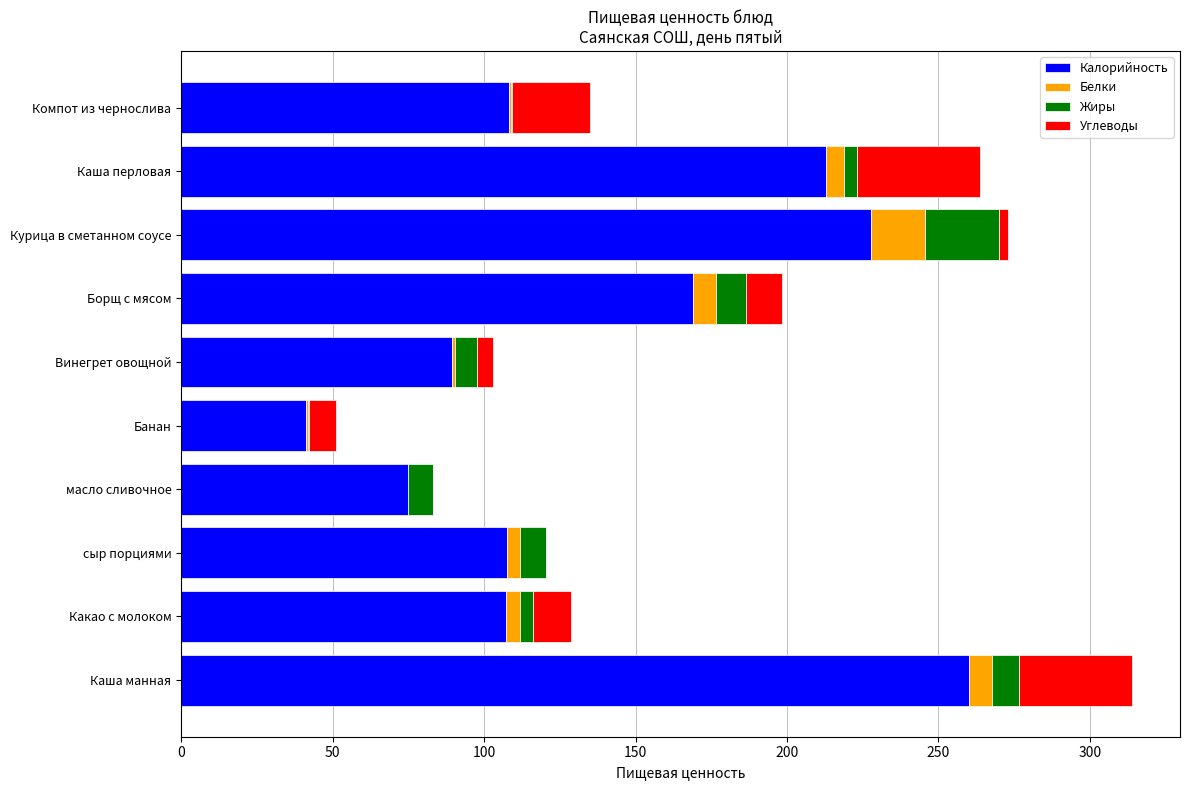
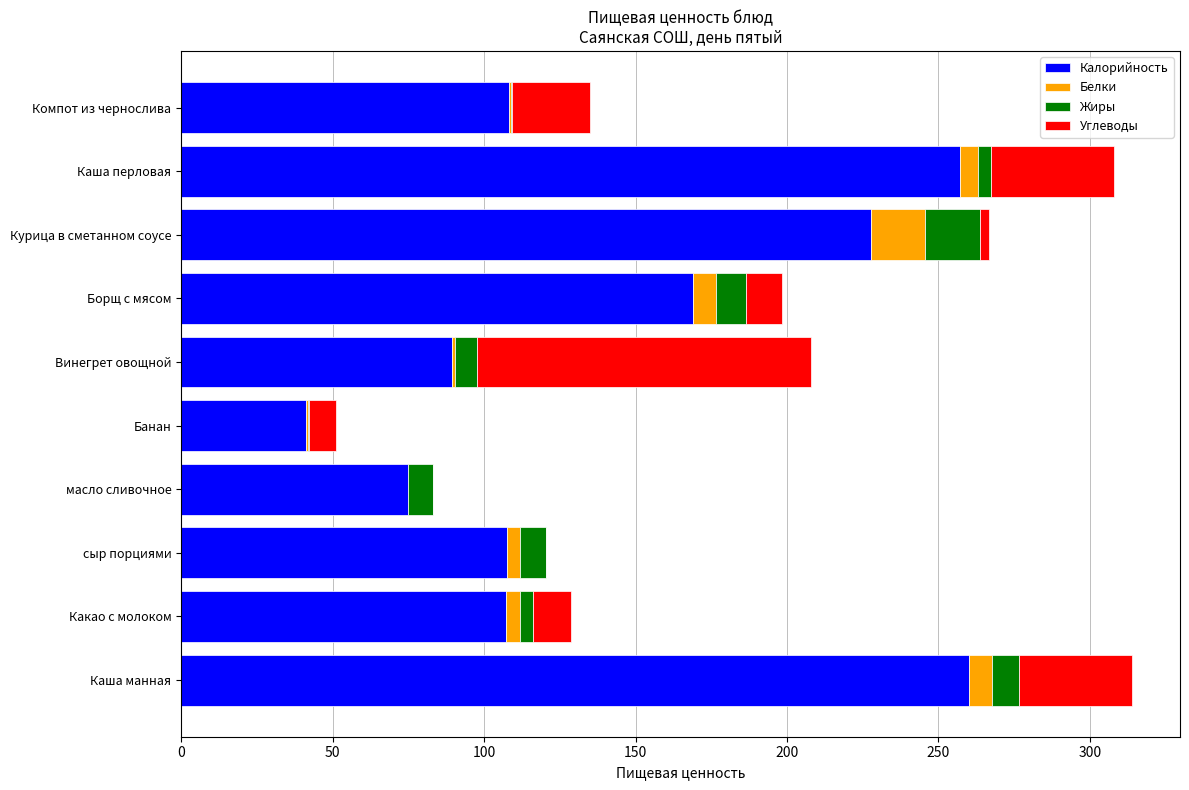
  {
    "Калорийность": {
      "Компот из чернослива": 108,
-     "Каша перловая": 213,
+     "Каша перловая": 257,
      "Курица в сметанном соусе": 228,
      "Борщ с мясом": 169,
      "Винегрет овощной": 90,
      "Банан": 41,
      "масло сливочное": 75,
      "сыр порциями": 108,
      "Какао с молоком": 107,
      "Каша манная": 260
    },
    "Белки": {
      "Каша перловая": 6,
      "Курица в сметанном соусе": 18,
      "Борщ с мясом": 8,
      "Винегрет овощной": 1,
      "сыр порциями": 4,
      "Какао с молоком": 5,
      "Каша манная": 8
    },
    "Жиры": {
      "Каша перловая": 4,
-     "Курица в сметанном соусе": 25,
+     "Курица в сметанном соусе": 18,
      "Борщ с мясом": 10,
      "Винегрет овощной": 7,
      "масло сливочное": 8,
      "сыр порциями": 9,
      "Какао с молоком": 4,
      "Каша манная": 9
    },
    "Углеводы": {
      "Компот из чернослива": 26,
      "Каша перловая": 41,
      "Курица в сметанном соусе": 3,
      "Борщ с мясом": 12,
-     "Винегрет овощной": 5,
+     "Винегрет овощной": 110,
      "Банан": 9,
      "сыр порциями": 0,
      "Какао с молоком": 13,
      "Каша манная": 37
    }
  }
